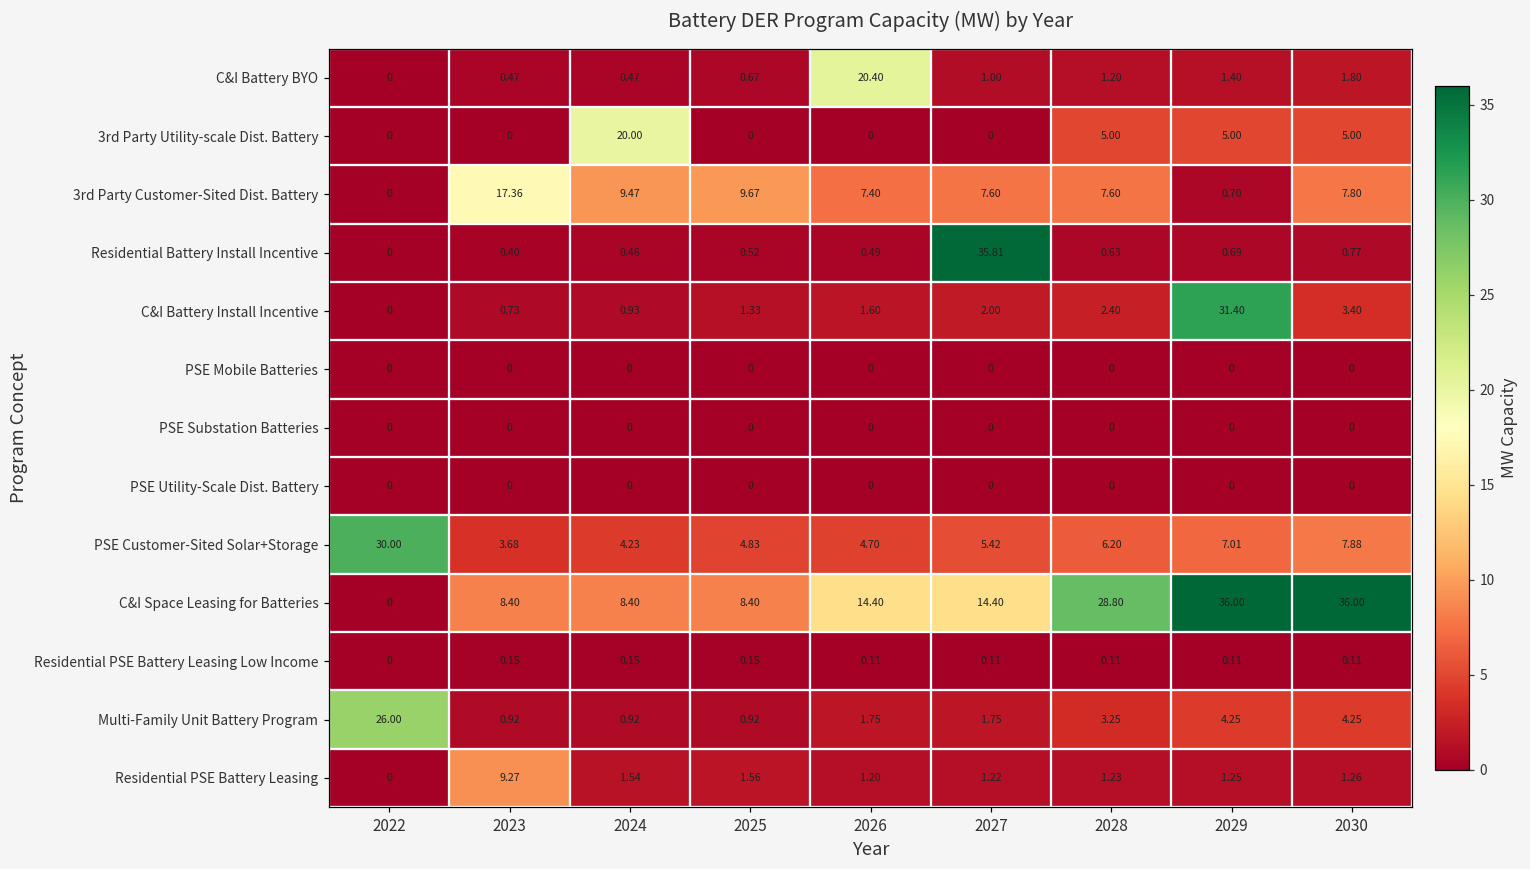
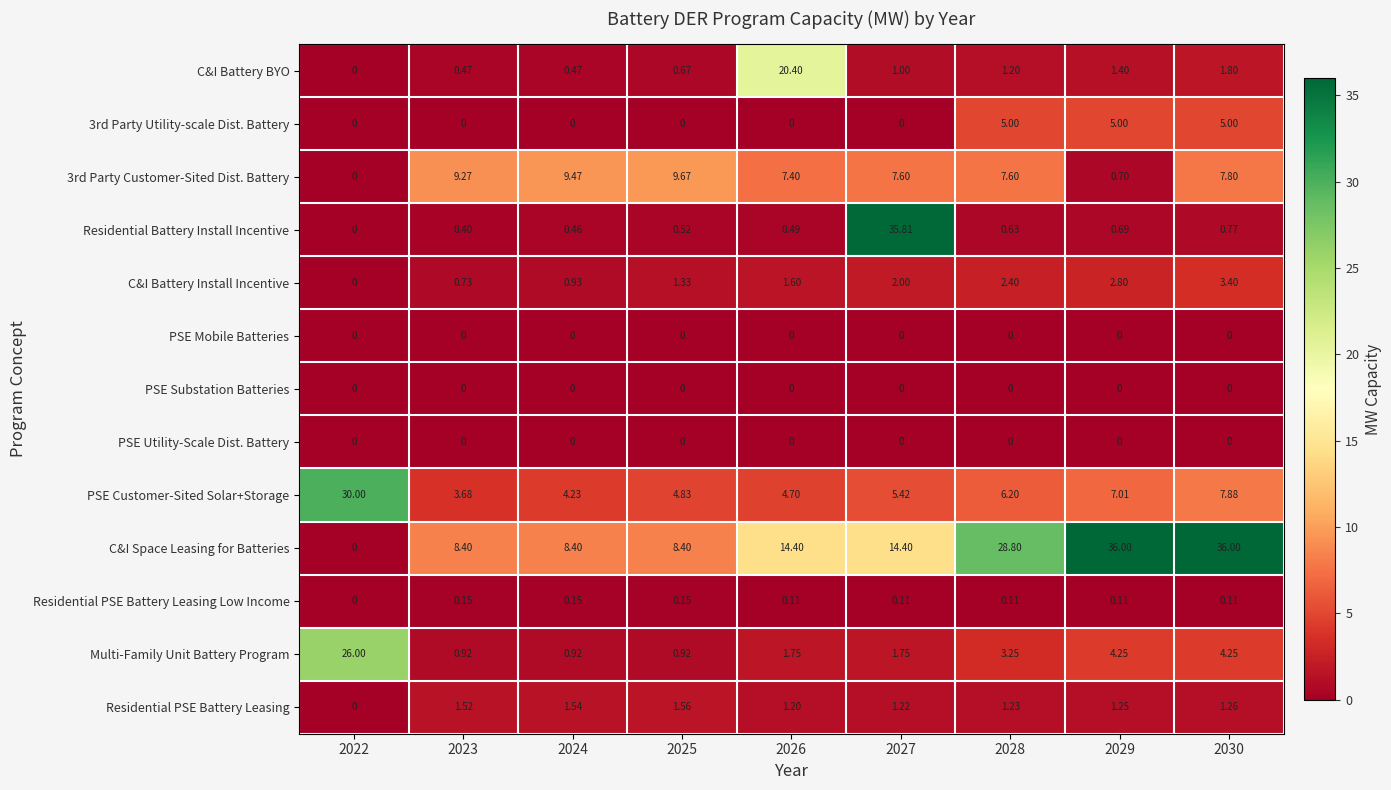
  {
    "C&I Battery BYO": {
      "2022": 0,
      "2023": 0.47,
      "2024": 0.47,
      "2025": 0.67,
      "2026": 20.40,
      "2027": 1.00,
      "2028": 1.20,
      "2029": 1.40,
      "2030": 1.80
    },
    "3rd Party Utility-scale Dist. Battery": {
      "2022": 0,
      "2023": 0,
-     "2024": 20.00,
+     "2024": 0,
      "2025": 0,
      "2026": 0,
      "2027": 0,
      "2028": 5.00,
      "2029": 5.00,
      "2030": 5.00
    },
    "3rd Party Customer-Sited Dist. Battery": {
      "2022": 0,
-     "2023": 17.36,
+     "2023": 9.27,
      "2024": 9.47,
      "2025": 9.67,
      "2026": 7.40,
      "2027": 7.60,
      "2028": 7.60,
      "2029": 0.70,
      "2030": 7.80
    },
    "Residential Battery Install Incentive": {
      "2022": 0,
      "2023": 0.40,
      "2024": 0.46,
      "2025": 0.52,
      "2026": 0.49,
      "2027": 35.81,
      "2028": 0.63,
      "2029": 0.69,
      "2030": 0.77
    },
    "C&I Battery Install Incentive": {
      "2022": 0,
      "2023": 0.73,
      "2024": 0.93,
      "2025": 1.33,
      "2026": 1.60,
      "2027": 2.00,
      "2028": 2.40,
-     "2029": 31.40,
+     "2029": 2.80,
      "2030": 3.40
    },
    "PSE Mobile Batteries": {
      "2022": 0,
      "2023": 0,
      "2024": 0,
      "2025": 0,
      "2026": 0,
      "2027": 0,
      "2028": 0,
      "2029": 0,
      "2030": 0
    },
    "PSE Substation Batteries": {
      "2022": 0,
      "2023": 0,
      "2024": 0,
      "2025": 0,
      "2026": 0,
      "2027": 0,
      "2028": 0,
      "2029": 0,
      "2030": 0
    },
    "PSE Utility-Scale Dist. Battery": {
      "2022": 0,
      "2023": 0,
      "2024": 0,
      "2025": 0,
      "2026": 0,
      "2027": 0,
      "2028": 0,
      "2029": 0,
      "2030": 0
    },
    "PSE Customer-Sited Solar+Storage": {
      "2022": 30.00,
      "2023": 3.68,
      "2024": 4.23,
      "2025": 4.83,
      "2026": 4.70,
      "2027": 5.42,
      "2028": 6.20,
      "2029": 7.01,
      "2030": 7.88
    },
    "C&I Space Leasing for Batteries": {
      "2022": 0,
      "2023": 8.40,
      "2024": 8.40,
      "2025": 8.40,
      "2026": 14.40,
      "2027": 14.40,
      "2028": 28.80,
      "2029": 36.00,
      "2030": 36.00
    },
    "Residential PSE Battery Leasing Low Income": {
      "2022": 0,
      "2023": 0.15,
      "2024": 0.15,
      "2025": 0.15,
      "2026": 0.11,
      "2027": 0.11,
      "2028": 0.11,
      "2029": 0.11,
      "2030": 0.11
    },
    "Multi-Family Unit Battery Program": {
      "2022": 26.00,
      "2023": 0.92,
      "2024": 0.92,
      "2025": 0.92,
      "2026": 1.75,
      "2027": 1.75,
      "2028": 3.25,
      "2029": 4.25,
      "2030": 4.25
    },
    "Residential PSE Battery Leasing": {
      "2022": 0,
-     "2023": 9.27,
+     "2023": 1.52,
      "2024": 1.54,
      "2025": 1.56,
      "2026": 1.20,
      "2027": 1.22,
      "2028": 1.23,
      "2029": 1.25,
      "2030": 1.26
    }
  }
